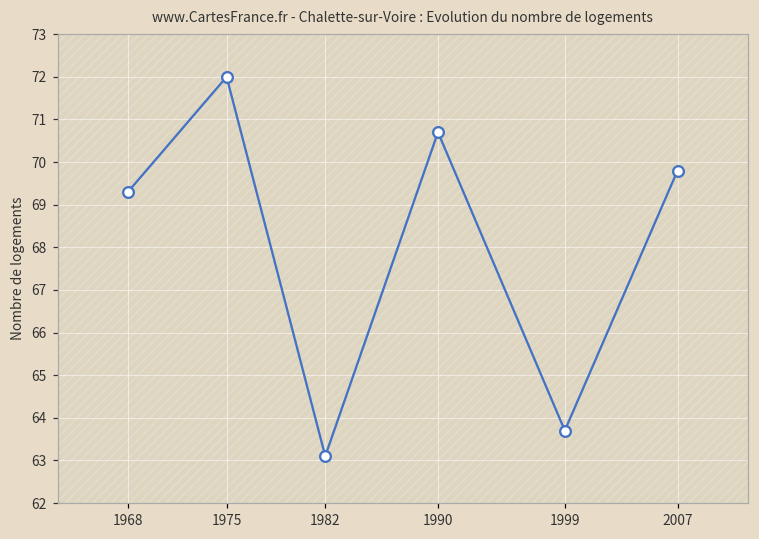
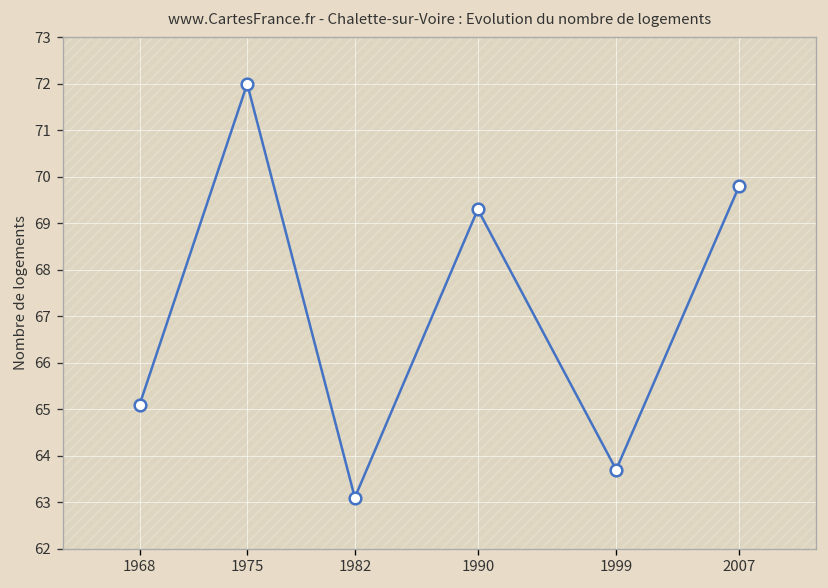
  {
-   "1968": 69.3,
+   "1968": 65.1,
    "1975": 72.0,
    "1982": 63.1,
-   "1990": 70.7,
+   "1990": 69.3,
    "1999": 63.7,
    "2007": 69.8
  }
